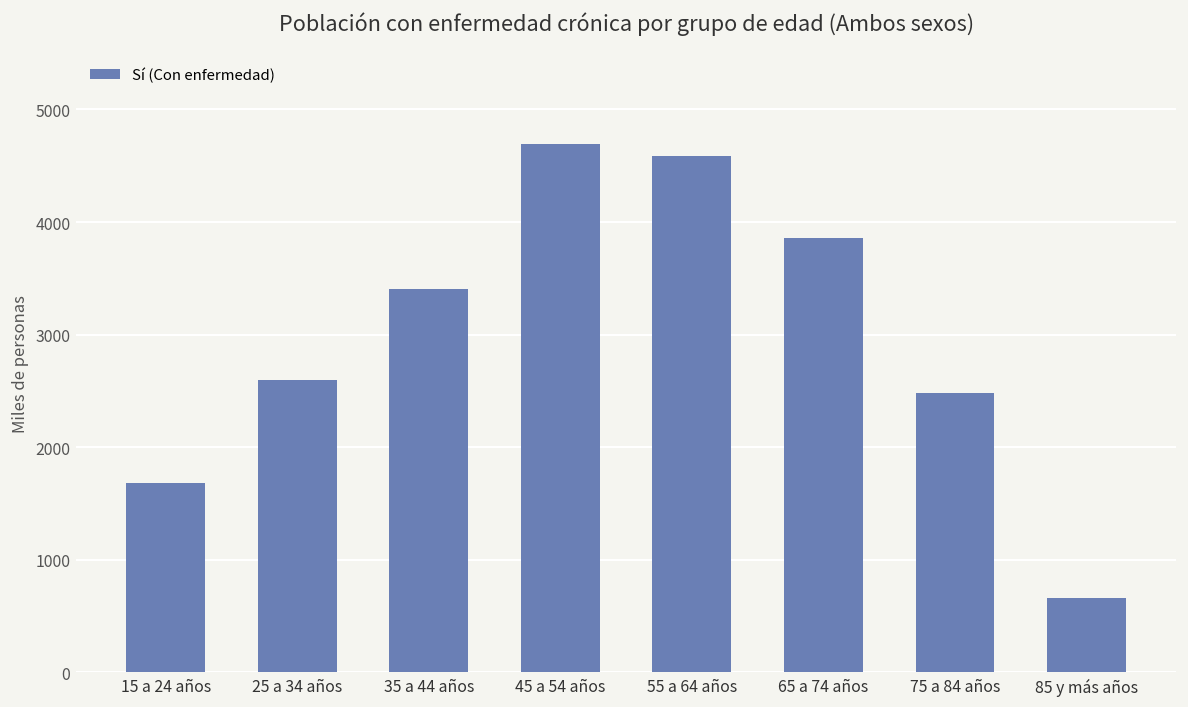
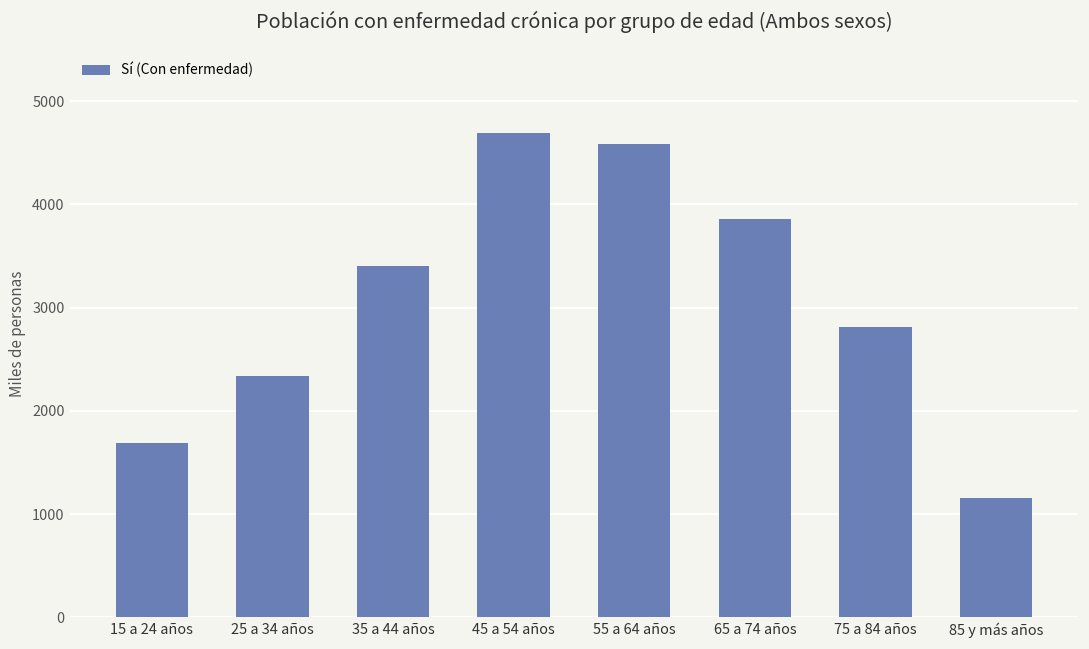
  {
    "15 a 24 años": 1700,
-   "25 a 34 años": 2600,
+   "25 a 34 años": 2300,
    "35 a 44 años": 3400,
    "45 a 54 años": 4700,
    "55 a 64 años": 4600,
    "65 a 74 años": 3900,
-   "75 a 84 años": 2500,
-   "85 y más años": 700
+   "75 a 84 años": 2800,
+   "85 y más años": 1200
  }
